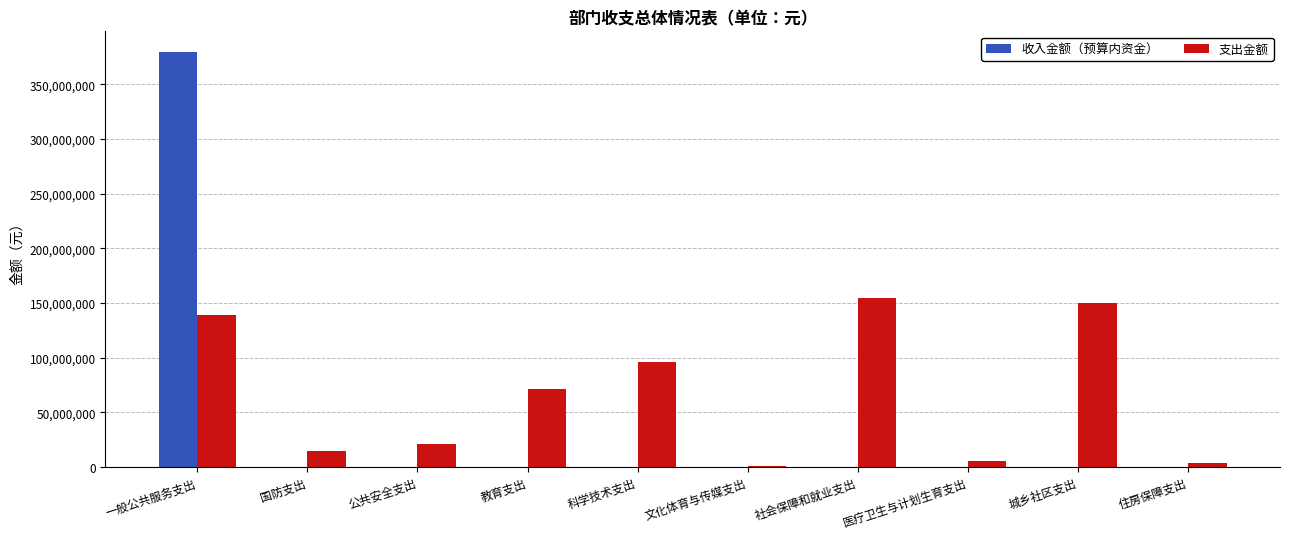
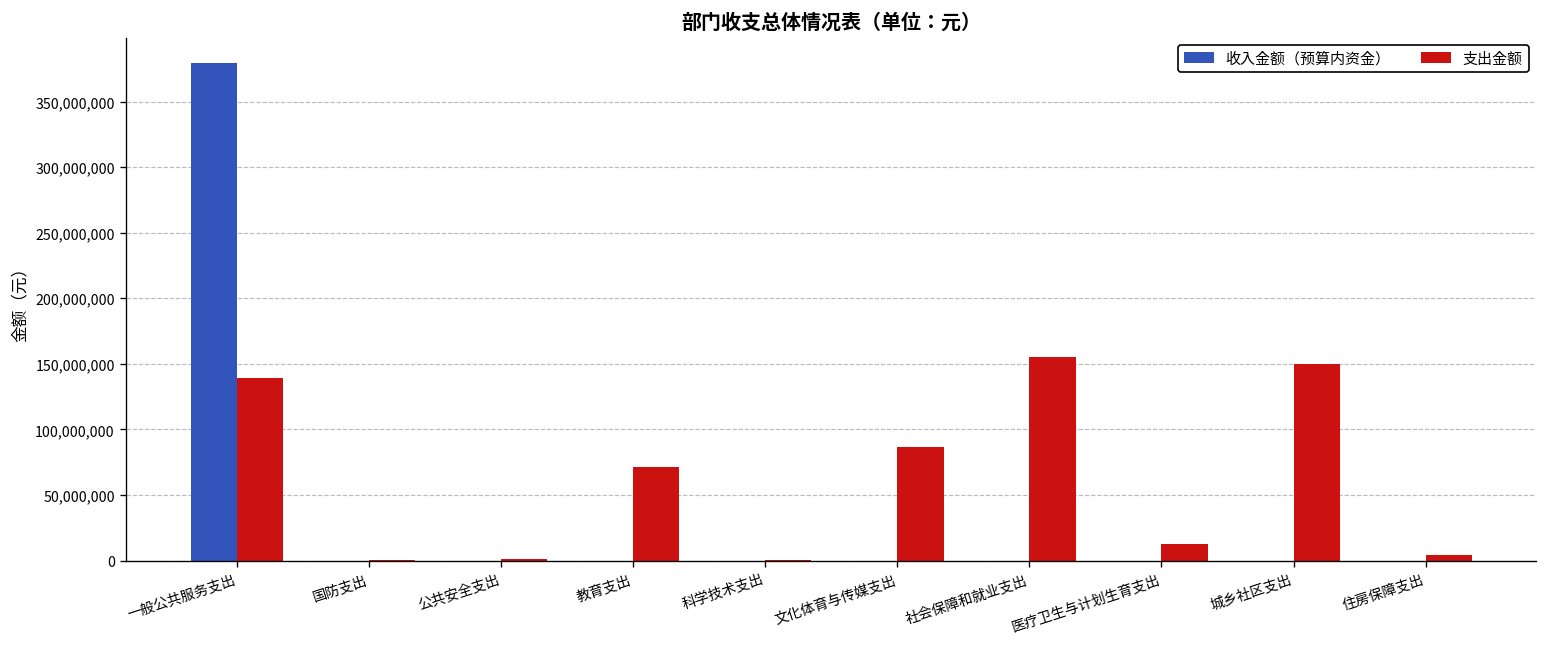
  {
    "收入金额（预算内资金）": {
      "一般公共服务支出": "380,000,000",
      "国防支出": "0",
      "公共安全支出": "0",
      "教育支出": "0",
      "科学技术支出": "0",
      "文化体育与传媒支出": "0",
      "社会保障和就业支出": "0",
      "医疗卫生与计划生育支出": "0",
      "城乡社区支出": "0",
      "住房保障支出": "0"
    },
    "支出金额": {
      "一般公共服务支出": "139,000,000",
-     "国防支出": "15,000,000",
-     "公共安全支出": "21,000,000",
+     "国防支出": "0",
+     "公共安全支出": "1,000,000",
      "教育支出": "72,000,000",
-     "科学技术支出": "96,000,000",
-     "文化体育与传媒支出": "1,000,000",
+     "科学技术支出": "0",
+     "文化体育与传媒支出": "86,000,000",
      "社会保障和就业支出": "155,000,000",
-     "医疗卫生与计划生育支出": "5,000,000",
+     "医疗卫生与计划生育支出": "13,000,000",
      "城乡社区支出": "150,000,000",
      "住房保障支出": "4,000,000"
    }
  }
